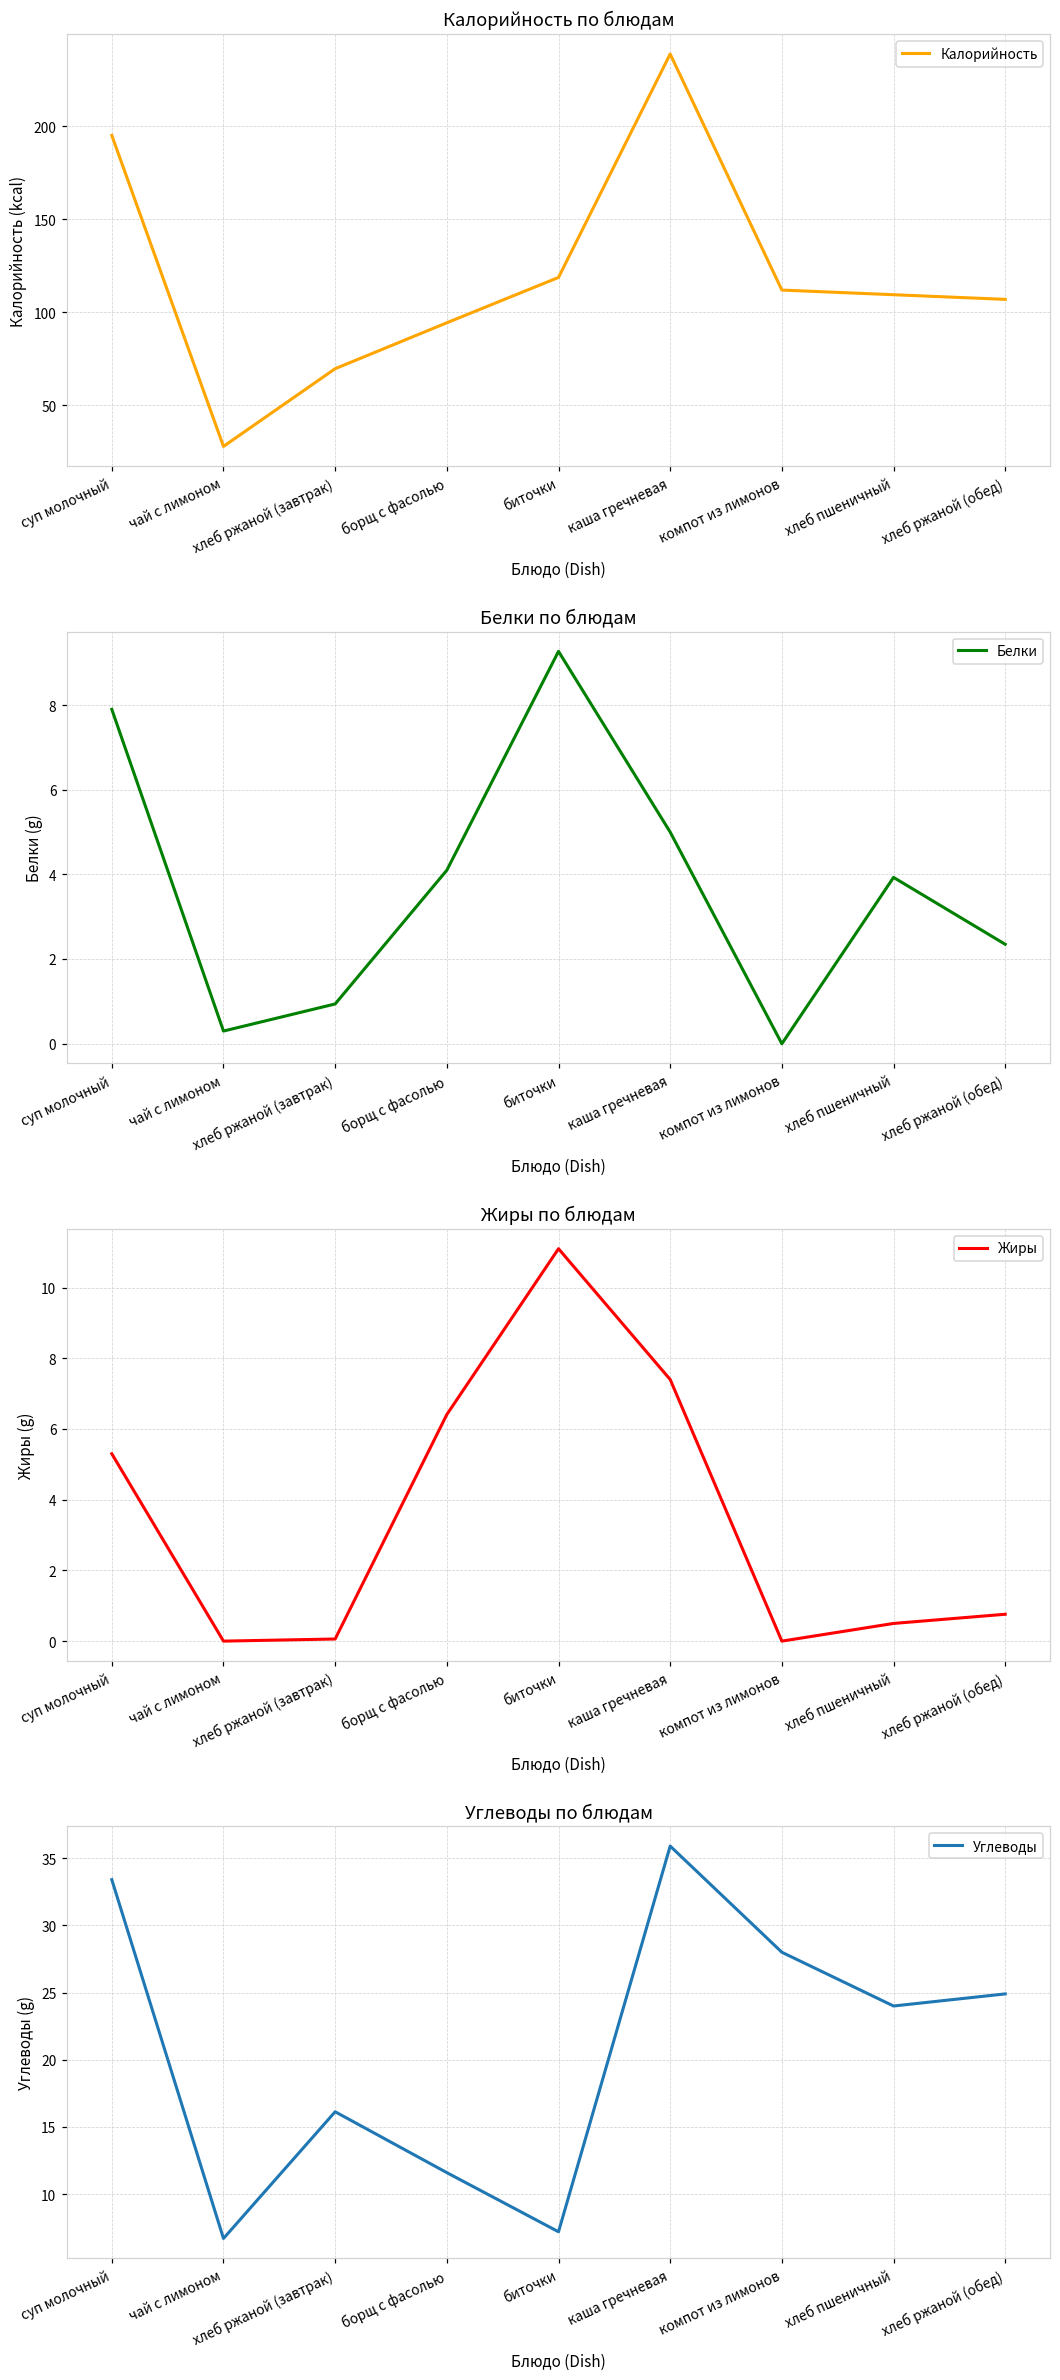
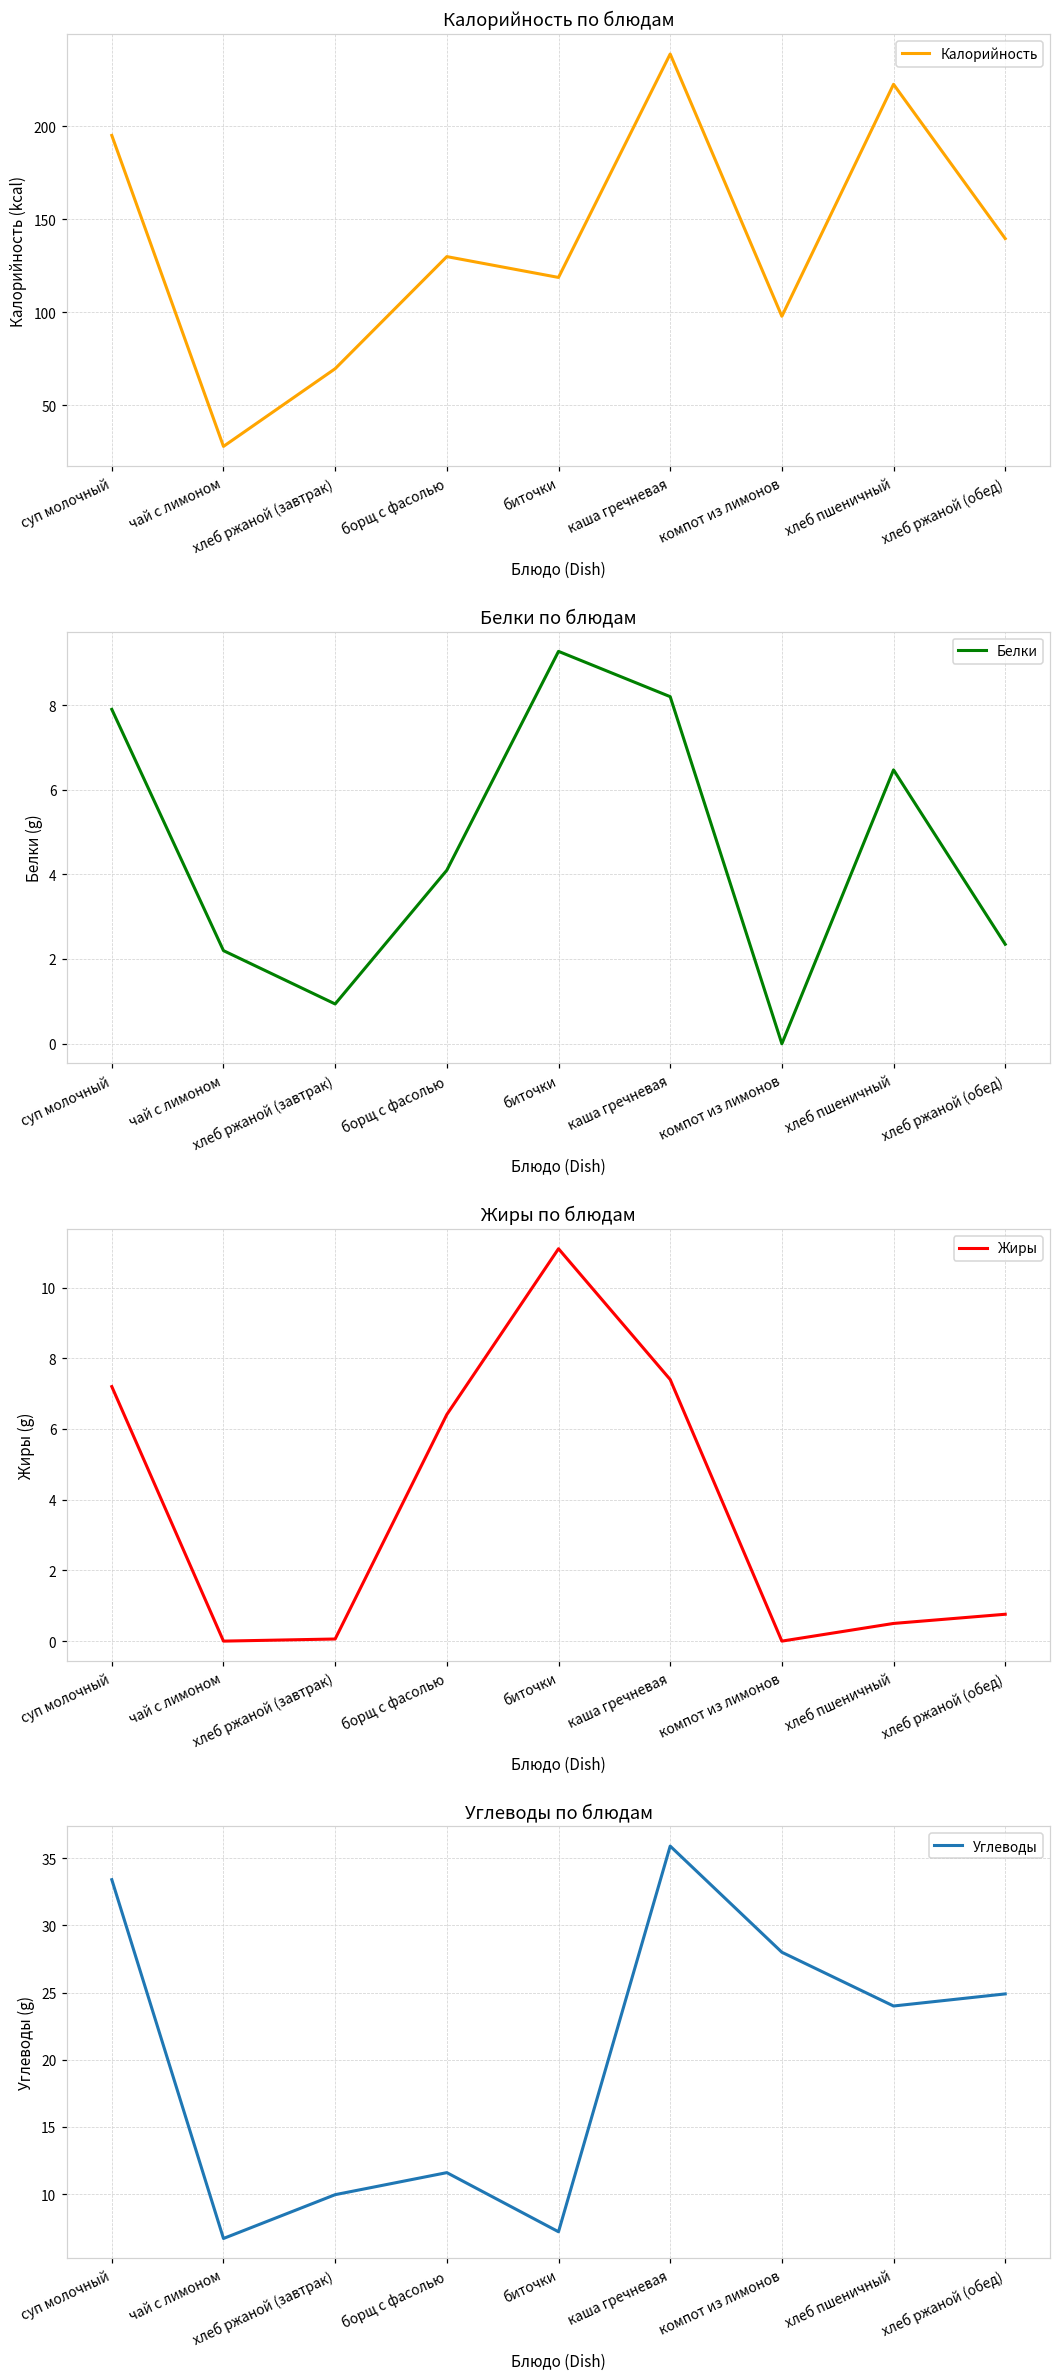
  {
    "Калорийность по блюдам": {
      "суп молочный": 195,
      "чай с лимоном": 28,
      "хлеб ржаной (завтрак)": 70,
-     "борщ с фасолью": 94,
+     "борщ с фасолью": 130,
      "биточки": 119,
      "каша гречневая": 239,
-     "компот из лимонов": 112,
-     "хлеб пшеничный": 110,
-     "хлеб ржаной (обед)": 107
+     "компот из лимонов": 98,
+     "хлеб пшеничный": 223,
+     "хлеб ржаной (обед)": 140
    },
    "Белки по блюдам": {
      "суп молочный": 7.9,
-     "чай с лимоном": 0.3,
+     "чай с лимоном": 2.2,
      "хлеб ржаной (завтрак)": 0.9,
      "борщ с фасолью": 4.1,
      "биточки": 9.3,
-     "каша гречневая": 5.0,
+     "каша гречневая": 8.2,
      "компот из лимонов": 0.0,
-     "хлеб пшеничный": 3.9,
+     "хлеб пшеничный": 6.5,
      "хлеб ржаной (обед)": 2.4
    },
    "Жиры по блюдам": {
-     "суп молочный": 5.3,
+     "суп молочный": 7.2,
      "чай с лимоном": 0.0,
      "хлеб ржаной (завтрак)": 0.1,
      "борщ с фасолью": 6.4,
      "биточки": 11.1,
      "каша гречневая": 7.4,
      "компот из лимонов": 0.0,
      "хлеб пшеничный": 0.5,
      "хлеб ржаной (обед)": 0.8
    },
    "Углеводы по блюдам": {
      "суп молочный": 33.4,
      "чай с лимоном": 6.7,
-     "хлеб ржаной (завтрак)": 16.1,
+     "хлеб ржаной (завтрак)": 10.0,
      "борщ с фасолью": 11.6,
      "биточки": 7.2,
      "каша гречневая": 35.9,
      "компот из лимонов": 28.0,
      "хлеб пшеничный": 24.0,
      "хлеб ржаной (обед)": 24.9
    }
  }
